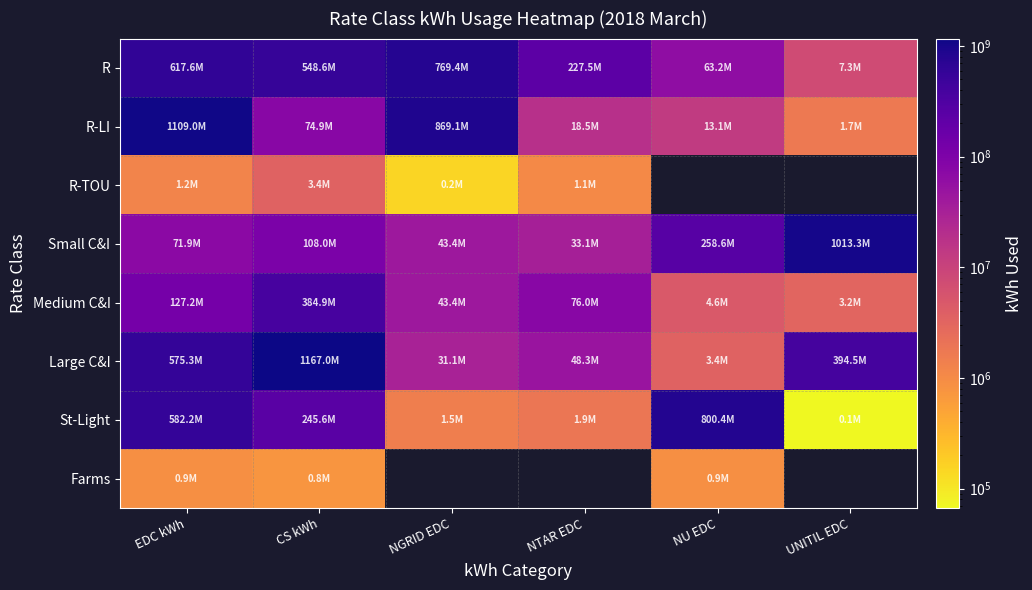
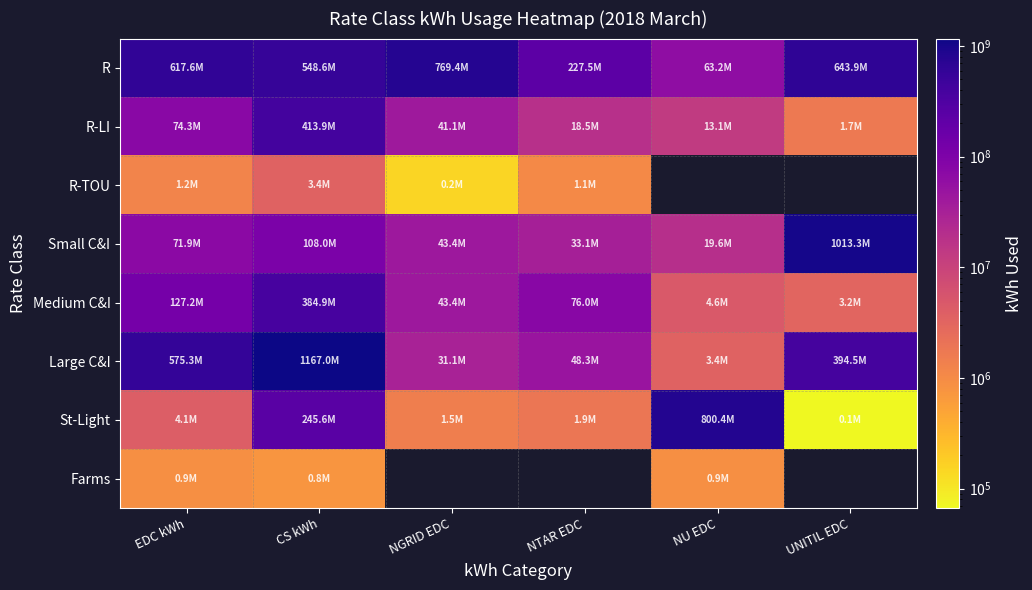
  {
    "R": {
      "EDC kWh": "617.6M",
      "CS kWh": "548.6M",
      "NGRID EDC": "769.4M",
      "NTAR EDC": "227.5M",
      "NU EDC": "63.2M",
-     "UNITIL EDC": "7.3M"
+     "UNITIL EDC": "643.9M"
    },
    "R-LI": {
-     "EDC kWh": "1109.0M",
-     "CS kWh": "74.9M",
-     "NGRID EDC": "869.1M",
+     "EDC kWh": "74.3M",
+     "CS kWh": "413.9M",
+     "NGRID EDC": "41.1M",
      "NTAR EDC": "18.5M",
      "NU EDC": "13.1M",
      "UNITIL EDC": "1.7M"
    },
    "R-TOU": {
      "EDC kWh": "1.2M",
      "CS kWh": "3.4M",
      "NGRID EDC": "0.2M",
      "NTAR EDC": "1.1M"
    },
    "Small C&I": {
      "EDC kWh": "71.9M",
      "CS kWh": "108.0M",
      "NGRID EDC": "43.4M",
      "NTAR EDC": "33.1M",
-     "NU EDC": "258.6M",
+     "NU EDC": "19.6M",
      "UNITIL EDC": "1013.3M"
    },
    "Medium C&I": {
      "EDC kWh": "127.2M",
      "CS kWh": "384.9M",
      "NGRID EDC": "43.4M",
      "NTAR EDC": "76.0M",
      "NU EDC": "4.6M",
      "UNITIL EDC": "3.2M"
    },
    "Large C&I": {
      "EDC kWh": "575.3M",
      "CS kWh": "1167.0M",
      "NGRID EDC": "31.1M",
      "NTAR EDC": "48.3M",
      "NU EDC": "3.4M",
      "UNITIL EDC": "394.5M"
    },
    "St-Light": {
-     "EDC kWh": "582.2M",
+     "EDC kWh": "4.1M",
      "CS kWh": "245.6M",
      "NGRID EDC": "1.5M",
      "NTAR EDC": "1.9M",
      "NU EDC": "800.4M",
      "UNITIL EDC": "0.1M"
    },
    "Farms": {
      "EDC kWh": "0.9M",
      "CS kWh": "0.8M",
      "NU EDC": "0.9M"
    }
  }
